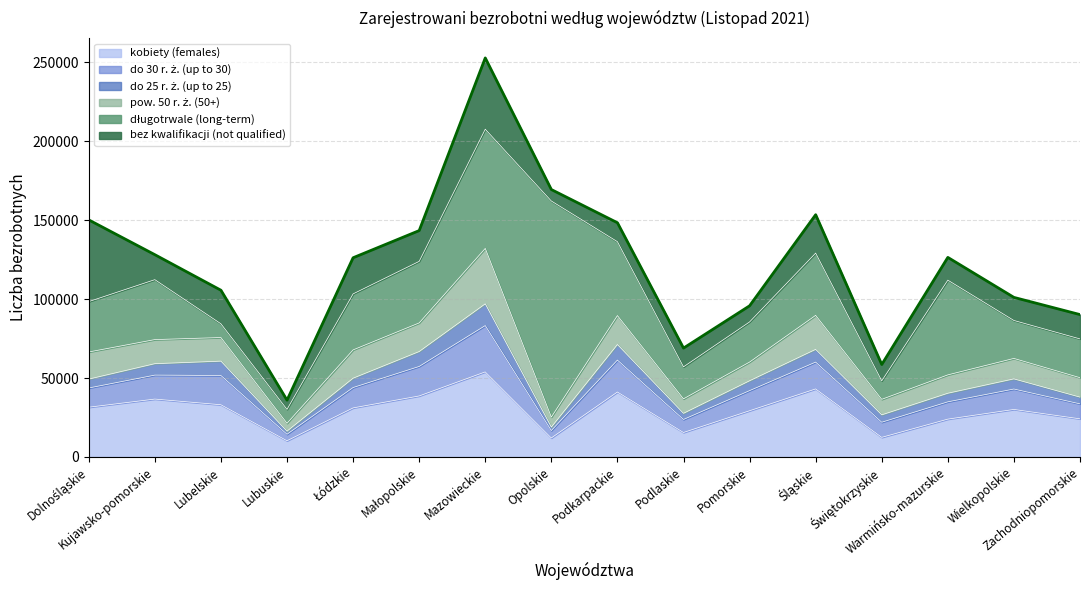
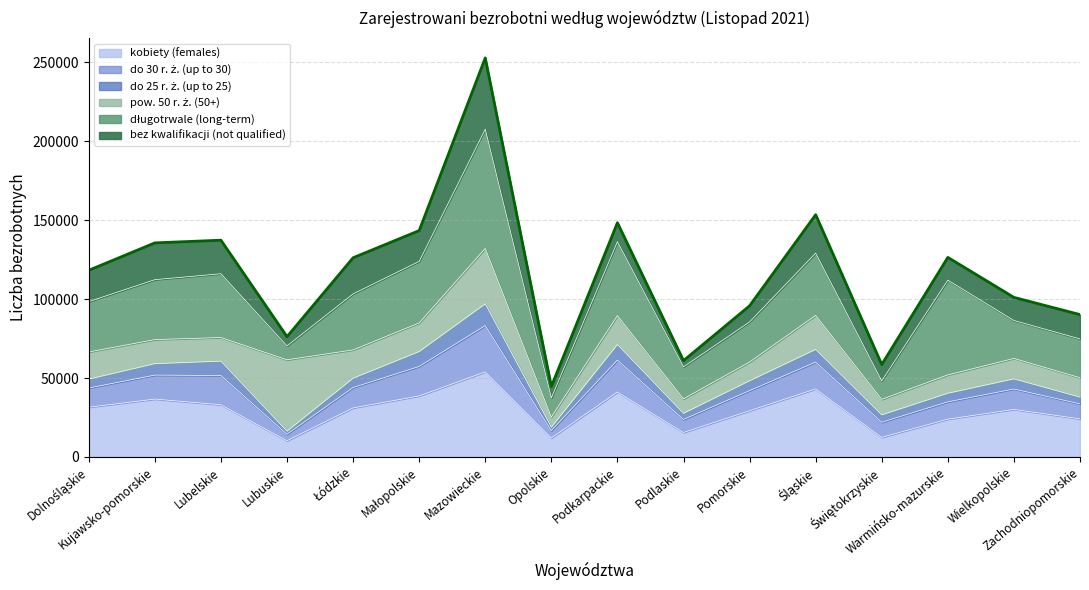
  {
    "kobiety (females)": {
      "Dolnośląskie": 32000,
      "Kujawsko-pomorskie": 37000,
      "Lubelskie": 33000,
      "Lubuskie": 10000,
      "Łódzkie": 31000,
      "Małopolskie": 39000,
      "Mazowieckie": 54000,
      "Opolskie": 12000,
      "Podkarpackie": 41000,
      "Podlaskie": 16000,
      "Pomorskie": 29000,
      "Śląskie": 43000,
      "Świętokrzyskie": 12000,
      "Warmińsko-mazurskie": 24000,
      "Wielkopolskie": 30000,
      "Zachodniopomorskie": 24000
    },
    "pow. 50 r. ż. (50+)": {
      "Dolnośląskie": 17000,
      "Kujawsko-pomorskie": 15000,
      "Lubelskie": 15000,
-     "Lubuskie": 5000,
+     "Lubuskie": 45000,
      "Łódzkie": 18000,
      "Małopolskie": 18000,
      "Mazowieckie": 35000,
      "Opolskie": 6000,
      "Podkarpackie": 18000,
      "Podlaskie": 9000,
      "Pomorskie": 12000,
      "Śląskie": 22000,
      "Świętokrzyskie": 10000,
      "Warmińsko-mazurskie": 12000,
      "Wielkopolskie": 13000,
      "Zachodniopomorskie": 12000
    },
    "długotrwale (long-term)": {
      "Dolnośląskie": 32000,
      "Kujawsko-pomorskie": 38000,
-     "Lubelskie": 9000,
+     "Lubelskie": 40000,
      "Lubuskie": 9000,
      "Łódzkie": 35000,
      "Małopolskie": 39000,
      "Mazowieckie": 76000,
-     "Opolskie": 137000,
+     "Opolskie": 12000,
      "Podkarpackie": 47000,
      "Podlaskie": 20000,
      "Pomorskie": 25000,
      "Śląskie": 39000,
      "Świętokrzyskie": 12000,
      "Warmińsko-mazurskie": 60000,
      "Wielkopolskie": 24000,
      "Zachodniopomorskie": 25000
    },
    "bez kwalifikacji (not qualified)": {
-     "Dolnośląskie": 52000,
-     "Kujawsko-pomorskie": 16000,
+     "Dolnośląskie": 20000,
+     "Kujawsko-pomorskie": 23000,
      "Lubelskie": 21000,
      "Lubuskie": 6000,
      "Łódzkie": 23000,
      "Małopolskie": 19000,
      "Mazowieckie": 45000,
      "Opolskie": 7000,
      "Podkarpackie": 12000,
-     "Podlaskie": 12000,
+     "Podlaskie": 4000,
      "Pomorskie": 10000,
      "Śląskie": 24000,
      "Świętokrzyskie": 10000,
      "Warmińsko-mazurskie": 14000,
      "Wielkopolskie": 15000,
      "Zachodniopomorskie": 15000
    }
  }
